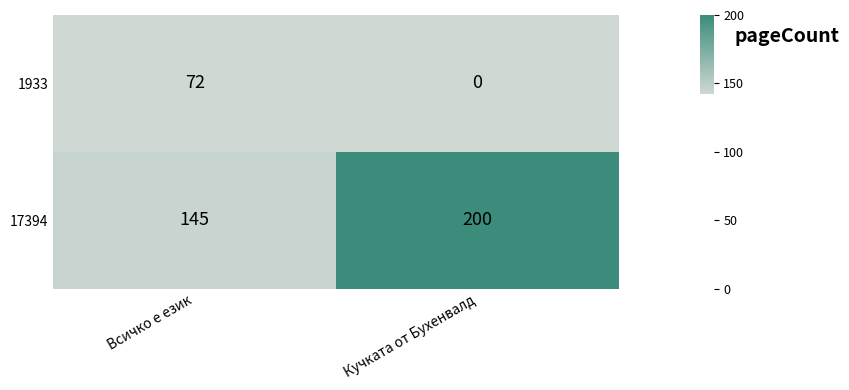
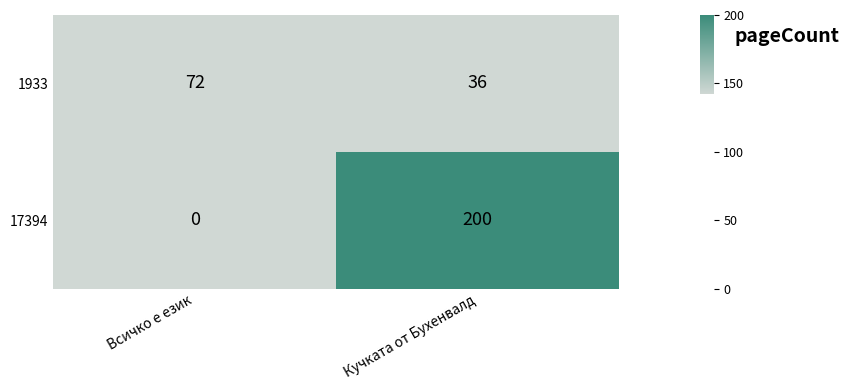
  {
    "1933": {
      "Всичко е език": 72,
-     "Кучката от Бухенвалд": 0
+     "Кучката от Бухенвалд": 36
    },
    "17394": {
-     "Всичко е език": 145,
+     "Всичко е език": 0,
      "Кучката от Бухенвалд": 200
    }
  }
